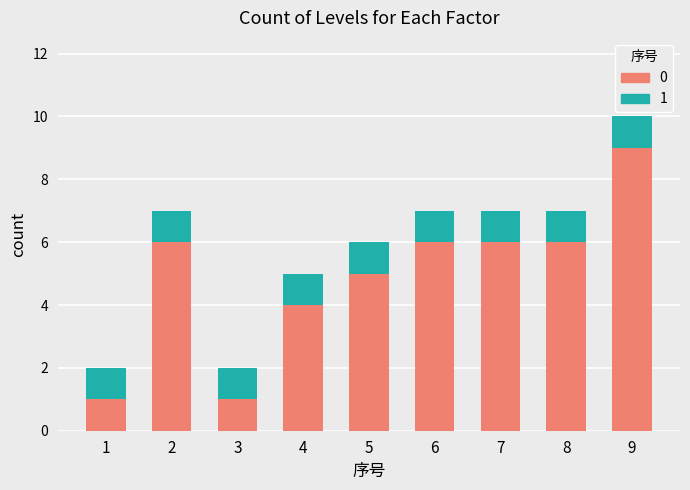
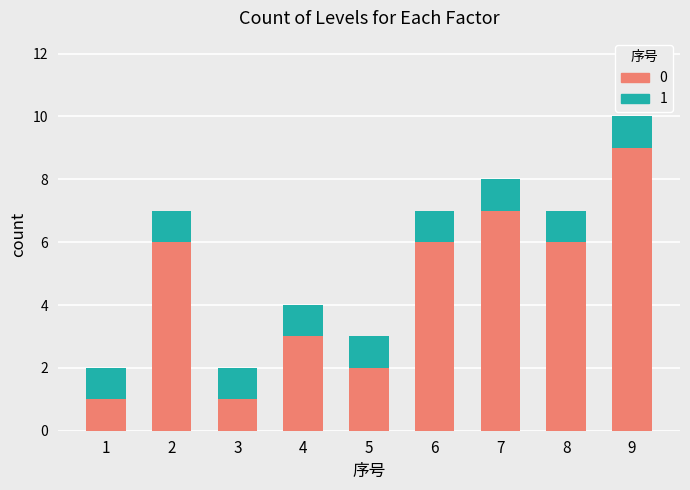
  {
    "0": {
      "1": 1,
      "2": 6,
      "3": 1,
-     "4": 4,
-     "5": 5,
+     "4": 3,
+     "5": 2,
      "6": 6,
-     "7": 6,
+     "7": 7,
      "8": 6,
      "9": 9
    },
    "1": {
      "1": 1,
      "2": 1,
      "3": 1,
      "4": 1,
      "5": 1,
      "6": 1,
      "7": 1,
      "8": 1,
      "9": 1
    }
  }
